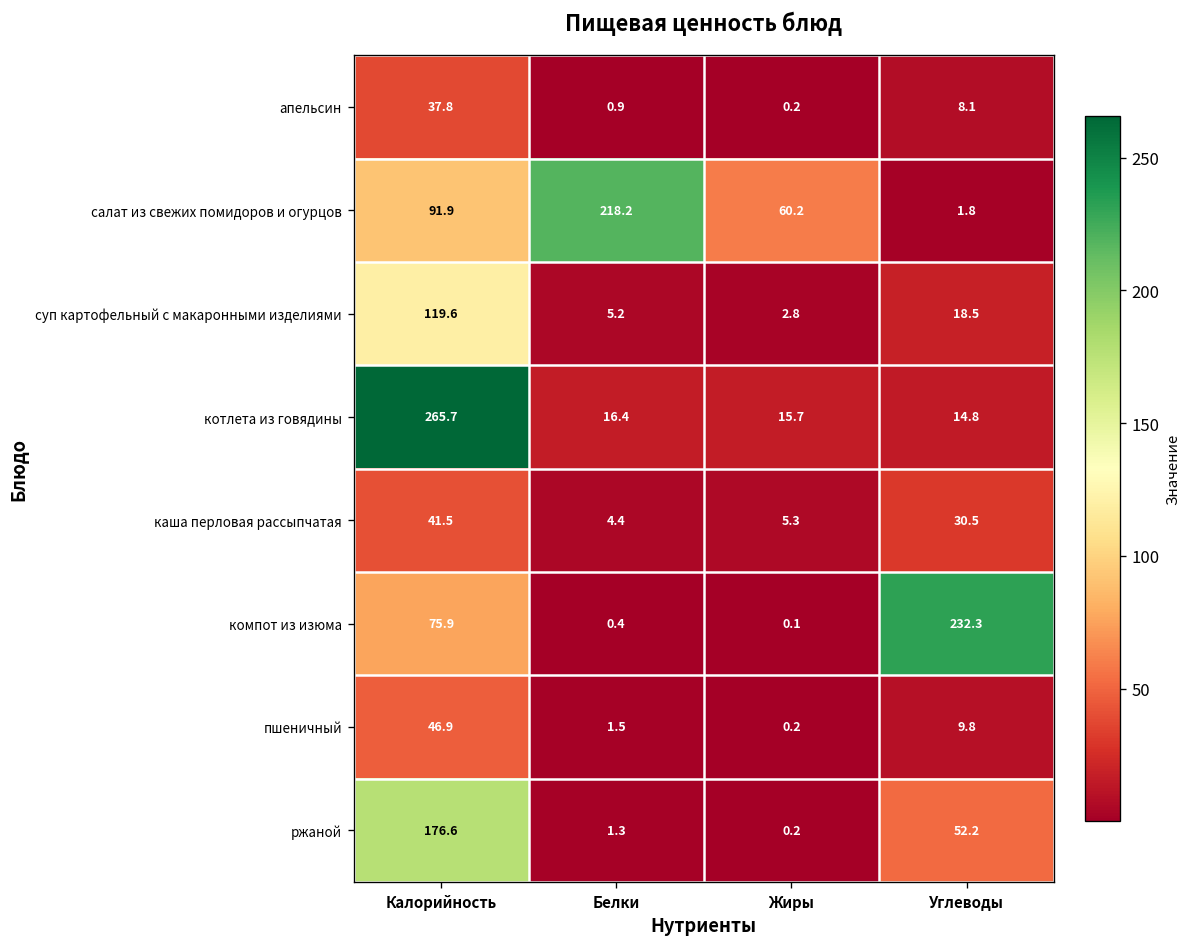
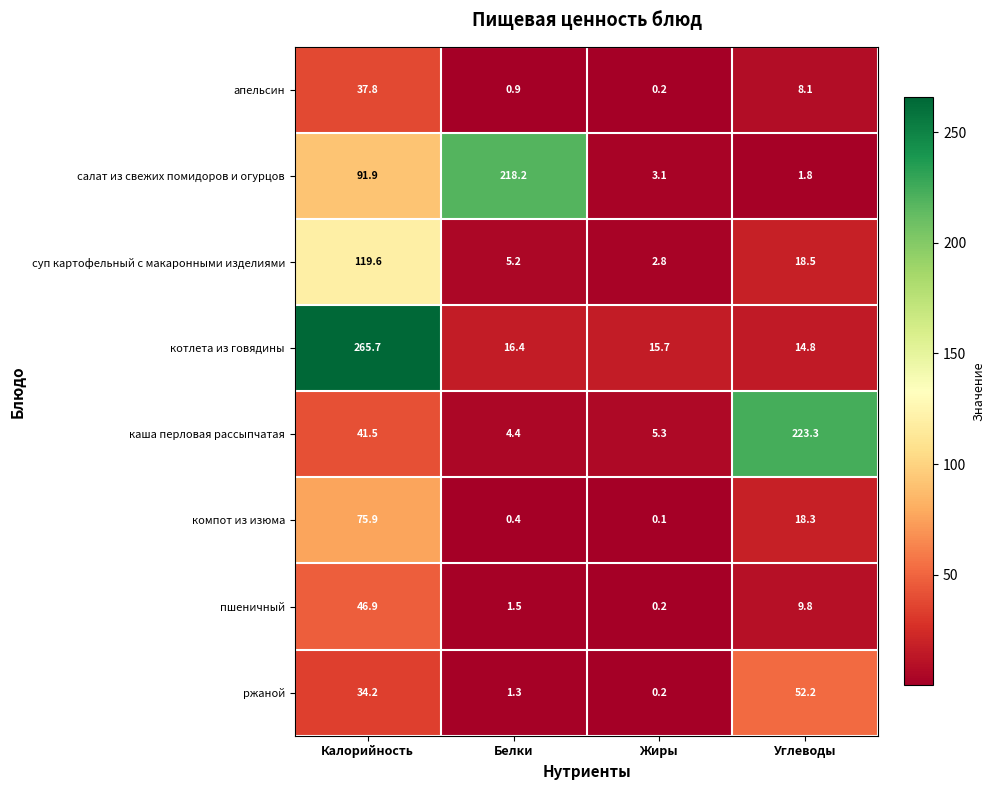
  {
    "апельсин": {
      "Калорийность": 37.8,
      "Белки": 0.9,
      "Жиры": 0.2,
      "Углеводы": 8.1
    },
    "салат из свежих помидоров и огурцов": {
      "Калорийность": 91.9,
      "Белки": 218.2,
-     "Жиры": 60.2,
+     "Жиры": 3.1,
      "Углеводы": 1.8
    },
    "суп картофельный с макаронными изделиями": {
      "Калорийность": 119.6,
      "Белки": 5.2,
      "Жиры": 2.8,
      "Углеводы": 18.5
    },
    "котлета из говядины": {
      "Калорийность": 265.7,
      "Белки": 16.4,
      "Жиры": 15.7,
      "Углеводы": 14.8
    },
    "каша перловая рассыпчатая": {
      "Калорийность": 41.5,
      "Белки": 4.4,
      "Жиры": 5.3,
-     "Углеводы": 30.5
+     "Углеводы": 223.3
    },
    "компот из изюма": {
      "Калорийность": 75.9,
      "Белки": 0.4,
      "Жиры": 0.1,
-     "Углеводы": 232.3
+     "Углеводы": 18.3
    },
    "пшеничный": {
      "Калорийность": 46.9,
      "Белки": 1.5,
      "Жиры": 0.2,
      "Углеводы": 9.8
    },
    "ржаной": {
-     "Калорийность": 176.6,
+     "Калорийность": 34.2,
      "Белки": 1.3,
      "Жиры": 0.2,
      "Углеводы": 52.2
    }
  }
